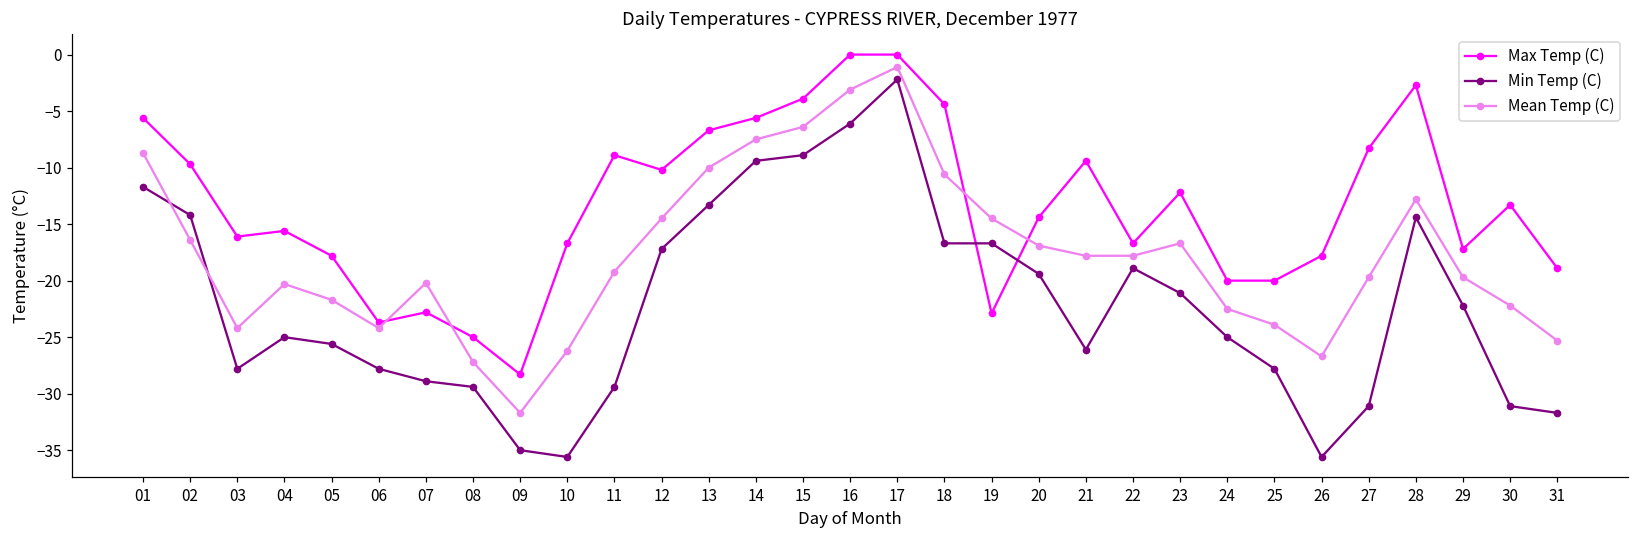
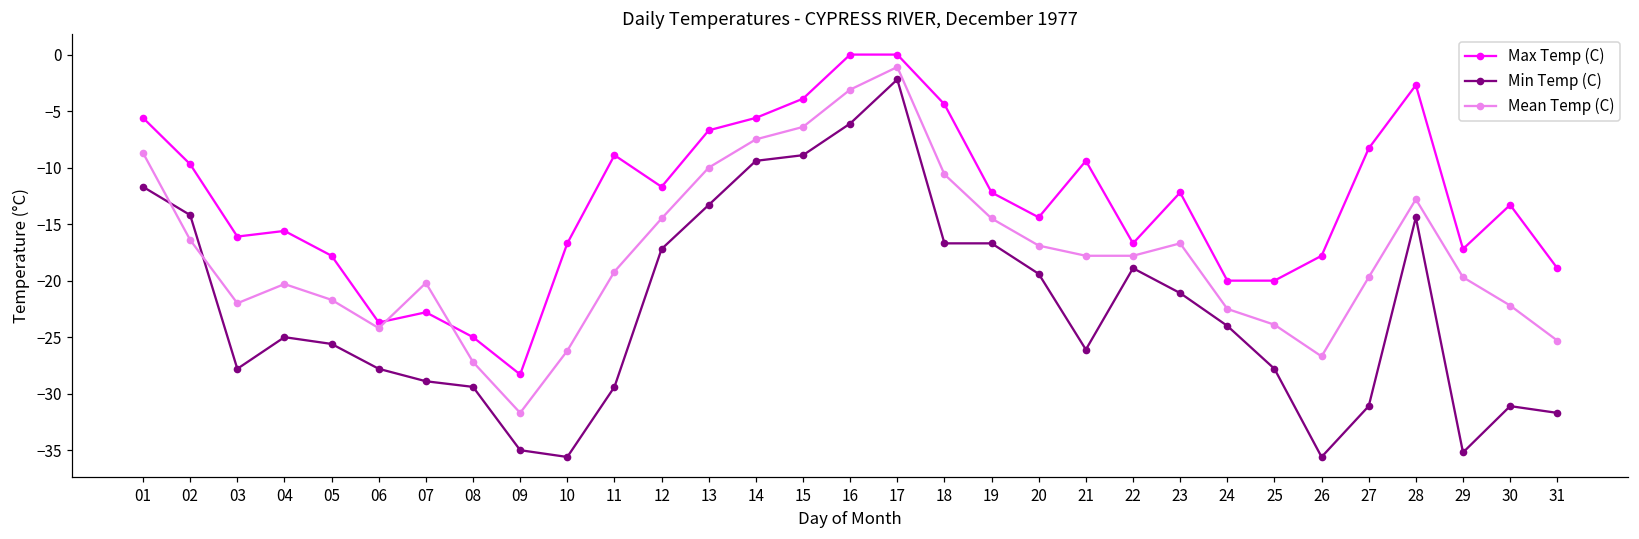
  {
    "Max Temp (C)": {
      "01": -5.6,
      "02": -9.7,
      "03": -16.1,
      "04": -15.6,
      "05": -17.8,
      "06": -23.7,
      "07": -22.8,
      "08": -25.0,
      "09": -28.3,
      "10": -16.7,
      "11": -8.9,
-     "12": -10.2,
+     "12": -11.7,
      "13": -6.7,
      "14": -5.6,
      "15": -3.9,
      "16": 0.0,
      "17": 0.0,
      "18": -4.4,
-     "19": -22.9,
+     "19": -12.2,
      "20": -14.4,
      "21": -9.4,
      "22": -16.7,
      "23": -12.2,
      "24": -20.0,
      "25": -20.0,
      "26": -17.8,
      "27": -8.3,
      "28": -2.7,
      "29": -17.2,
      "30": -13.3,
      "31": -18.9
    },
    "Min Temp (C)": {
      "01": -11.7,
      "02": -14.2,
      "03": -27.8,
      "04": -25.0,
      "05": -25.6,
      "06": -27.8,
      "07": -28.9,
      "08": -29.4,
      "09": -35.0,
      "10": -35.6,
      "11": -29.4,
      "12": -17.2,
      "13": -13.3,
      "14": -9.4,
      "15": -8.9,
      "16": -6.1,
      "17": -2.2,
      "18": -16.7,
      "19": -16.7,
      "20": -19.4,
      "21": -26.1,
      "22": -18.9,
      "23": -21.1,
-     "24": -25,
+     "24": -24,
      "25": -27.8,
      "26": -35.6,
      "27": -31.1,
      "28": -14.4,
-     "29": -22.2,
+     "29": -35.2,
      "30": -31.1,
      "31": -31.7
    },
    "Mean Temp (C)": {
      "01": -8.7,
      "02": -16.4,
-     "03": -24.2,
+     "03": -22.0,
      "04": -20.3,
      "05": -21.7,
      "06": -24.2,
      "07": -20.2,
      "08": -27.2,
      "09": -31.7,
      "10": -26.2,
      "11": -19.2,
      "12": -14.5,
      "13": -10.0,
      "14": -7.5,
      "15": -6.4,
      "16": -3.1,
      "17": -1.1,
      "18": -10.6,
      "19": -14.5,
      "20": -16.9,
      "21": -17.8,
      "22": -17.8,
      "23": -16.7,
      "24": -22.5,
      "25": -23.9,
      "26": -26.7,
      "27": -19.7,
      "28": -12.8,
      "29": -19.7,
      "30": -22.2,
      "31": -25.3
    }
  }
